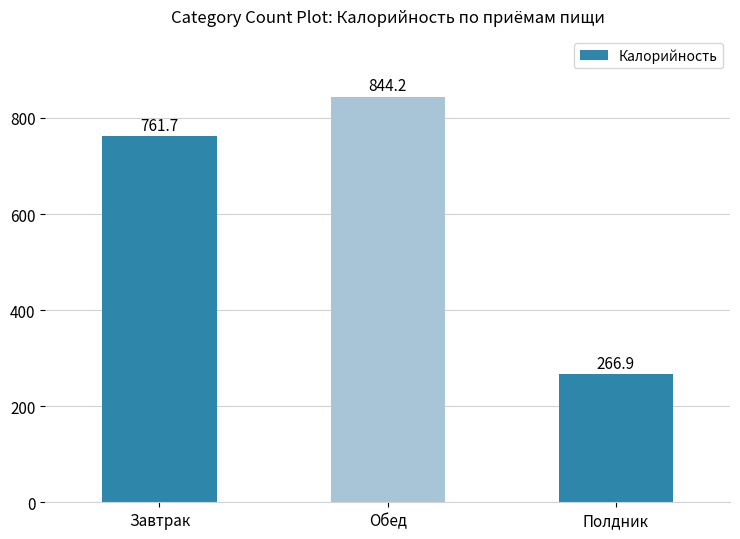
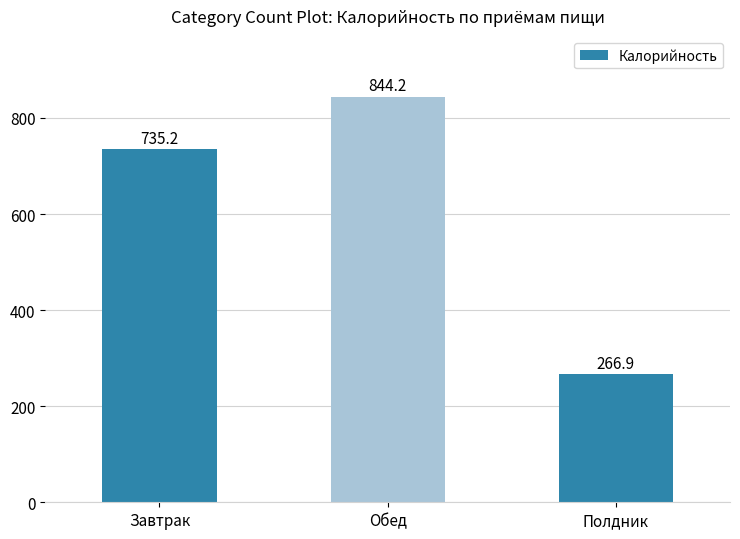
  {
-   "Завтрак": 761.7,
+   "Завтрак": 735.2,
    "Обед": 844.2,
    "Полдник": 266.9
  }
